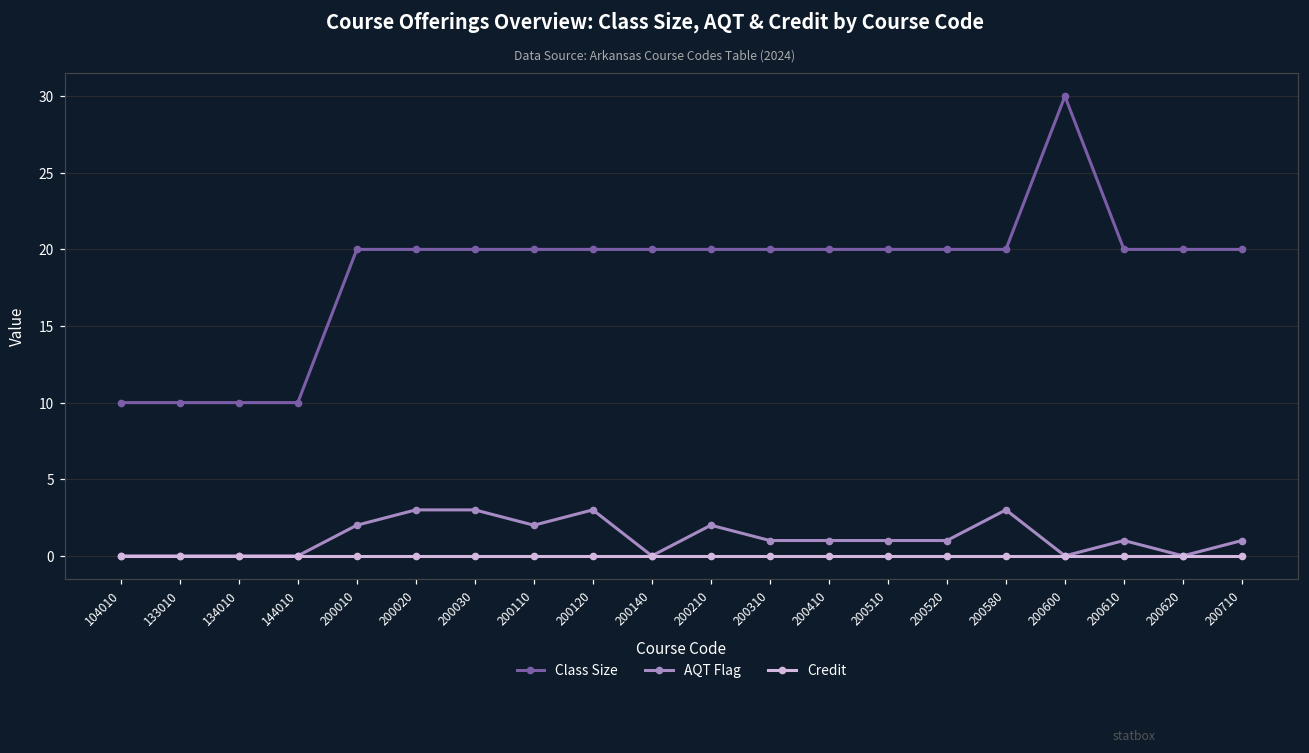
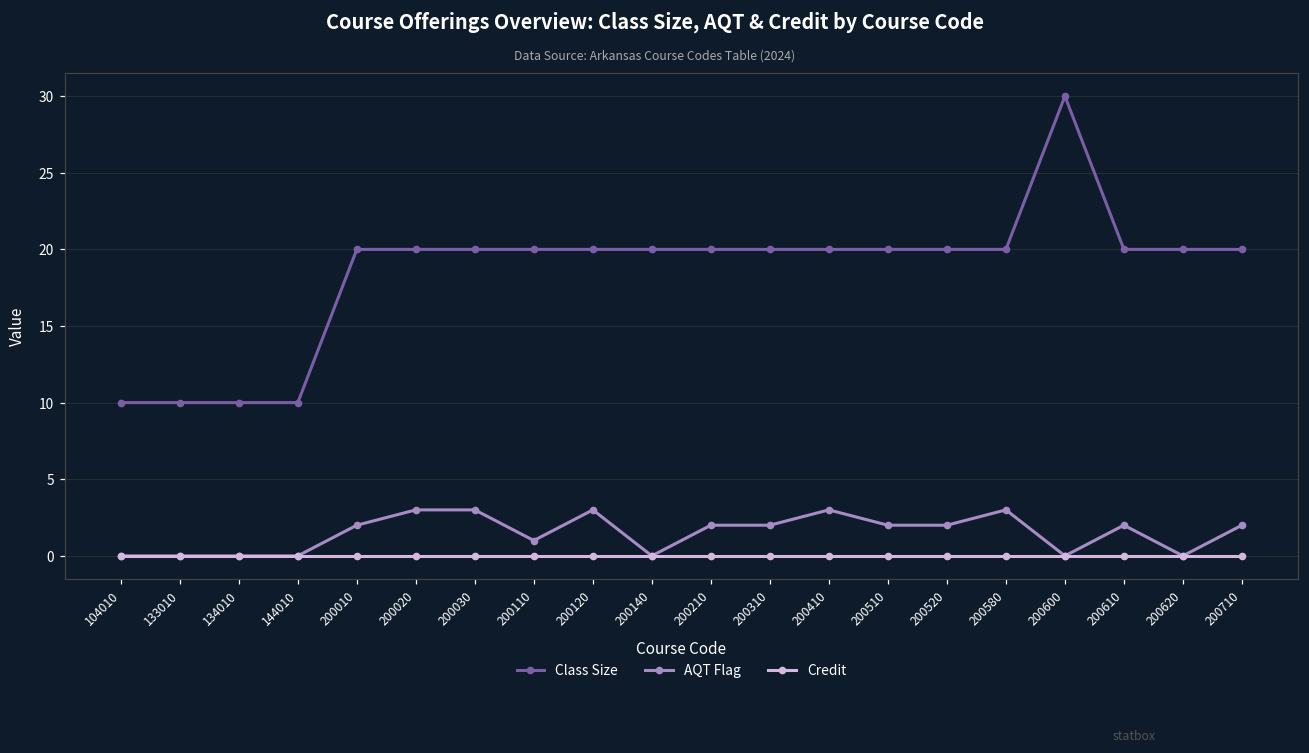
  {
    "Class Size": {
      "104010": 10,
      "133010": 10,
      "134010": 10,
      "144010": 10,
      "200010": 20,
      "200020": 20,
      "200030": 20,
      "200110": 20,
      "200120": 20,
      "200140": 20,
      "200210": 20,
      "200310": 20,
      "200410": 20,
      "200510": 20,
      "200520": 20,
      "200580": 20,
      "200600": 30,
      "200610": 20,
      "200620": 20,
      "200710": 20
    },
    "AQT Flag": {
      "200010": 2,
      "200020": 3,
      "200030": 3,
-     "200110": 2,
+     "200110": 1,
      "200120": 3,
      "200210": 2,
-     "200310": 1,
-     "200410": 1,
-     "200510": 1,
-     "200520": 1,
+     "200310": 2,
+     "200410": 3,
+     "200510": 2,
+     "200520": 2,
      "200580": 3,
-     "200610": 1,
-     "200710": 1
+     "200610": 2,
+     "200710": 2
    },
    "Credit": {
      "200010": 0,
      "200020": 0,
      "200030": 0,
      "200110": 0,
      "200120": 0,
      "200210": 0,
      "200310": 0,
      "200410": 0,
      "200510": 0,
      "200520": 0,
      "200580": 0,
      "200610": 0,
      "200710": 0
    }
  }
